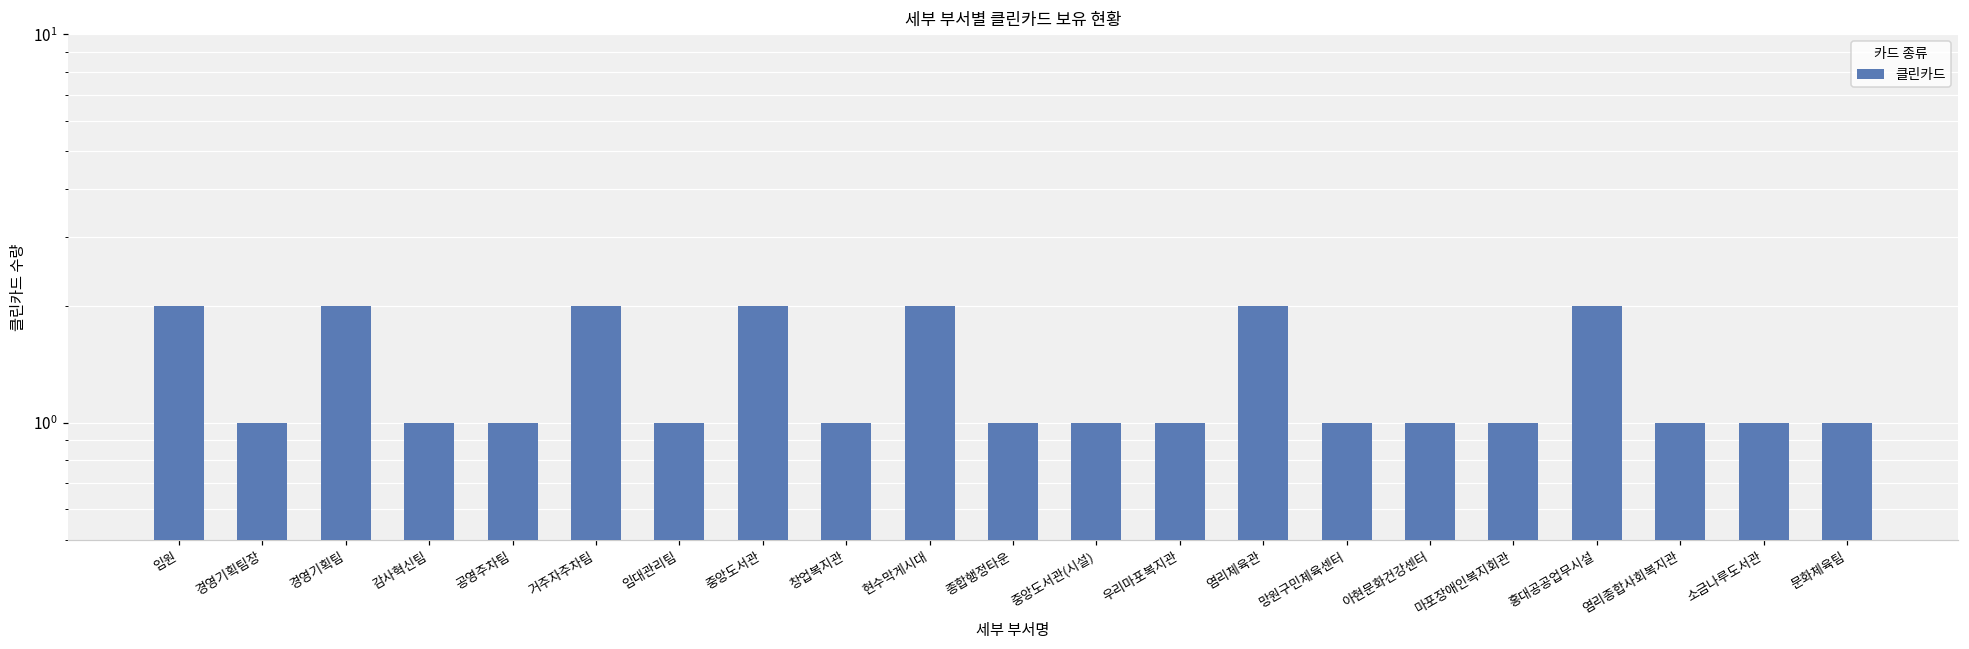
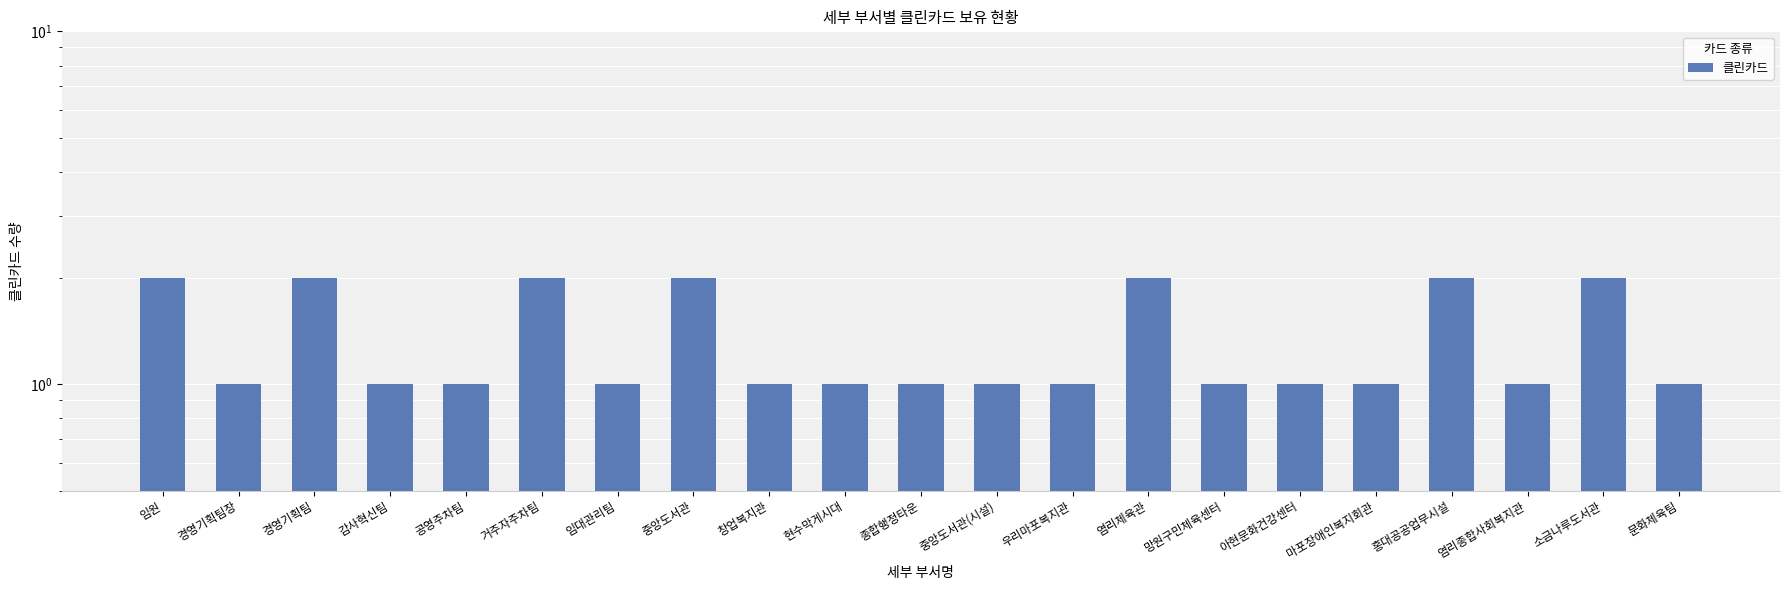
  {
    "임원": 2,
    "경영기획팀장": 1,
    "경영기획팀": 2,
    "감사혁신팀": 1,
    "공영주차팀": 1,
    "거주자주차팀": 2,
    "임대관리팀": 1,
    "중앙도서관": 2,
    "창업복지관": 1,
-   "현수막게시대": 2,
+   "현수막게시대": 1,
    "종합행정타운": 1,
    "중앙도서관(시설)": 1,
    "우리마포복지관": 1,
    "염리체육관": 2,
    "망원구민체육센터": 1,
    "아현문화건강센터": 1,
    "마포장애인복지회관": 1,
    "홍대공공업무시설": 2,
    "염리종합사회복지관": 1,
-   "소금나루도서관": 1,
+   "소금나루도서관": 2,
    "문화체육팀": 1
  }
